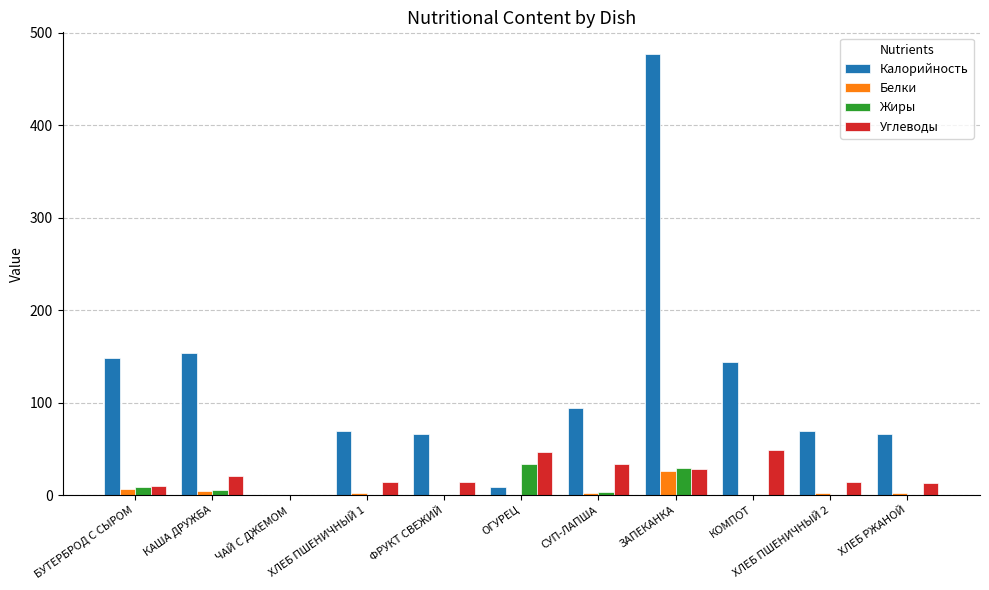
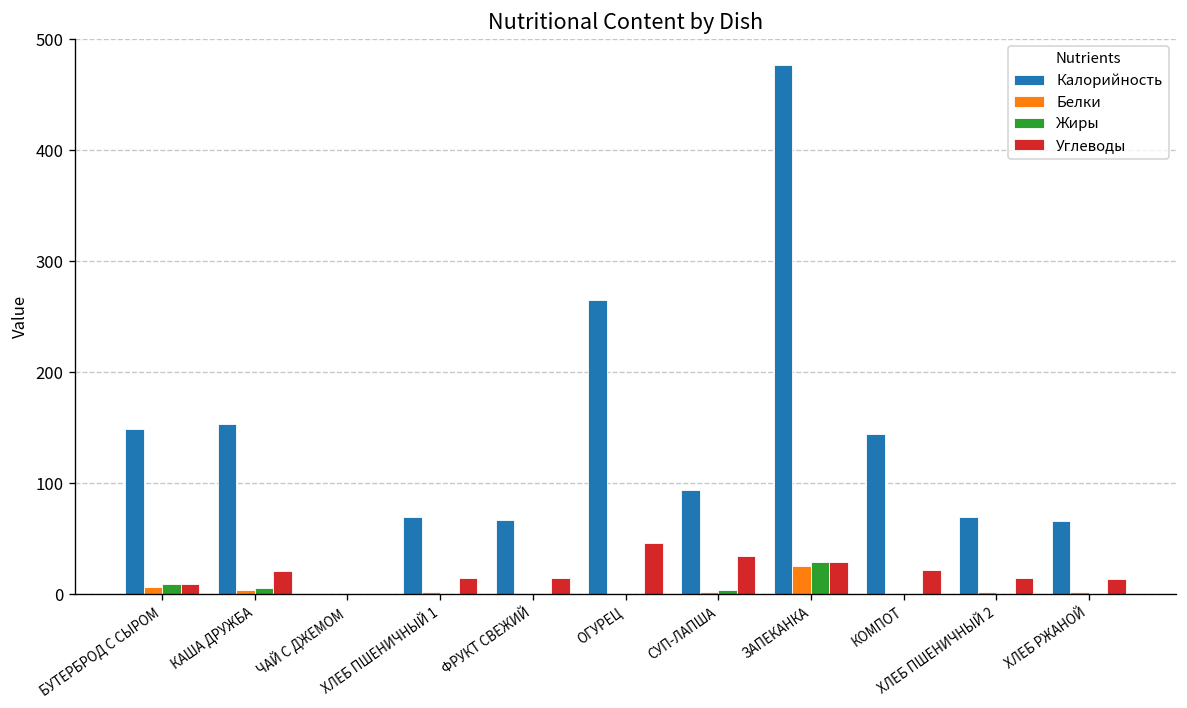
  {
    "Калорийность": {
      "БУТЕРБРОД С СЫРОМ": 150,
      "КАША ДРУЖБА": 150,
      "ХЛЕБ ПШЕНИЧНЫЙ 1": 70,
      "ФРУКТ СВЕЖИЙ": 70,
-     "ОГУРЕЦ": 10,
+     "ОГУРЕЦ": 270,
      "СУП-ЛАПША": 90,
      "ЗАПЕКАНКА": 480,
      "КОМПОТ": 140,
      "ХЛЕБ ПШЕНИЧНЫЙ 2": 70,
      "ХЛЕБ РЖАНОЙ": 70
    },
    "Белки": {
      "БУТЕРБРОД С СЫРОМ": 10,
      "КАША ДРУЖБА": 0,
      "ЧАЙ С ДЖЕМОМ": 0,
      "ОГУРЕЦ": 0,
      "ЗАПЕКАНКА": 30
    },
    "Жиры": {
      "БУТЕРБРОД С СЫРОМ": 10,
      "КАША ДРУЖБА": 10,
      "ЧАЙ С ДЖЕМОМ": 0,
-     "ОГУРЕЦ": 30,
+     "ОГУРЕЦ": 0,
      "СУП-ЛАПША": 0,
      "ЗАПЕКАНКА": 30
    },
    "Углеводы": {
      "БУТЕРБРОД С СЫРОМ": 10,
      "КАША ДРУЖБА": 20,
      "ХЛЕБ ПШЕНИЧНЫЙ 1": 10,
      "ФРУКТ СВЕЖИЙ": 10,
      "ОГУРЕЦ": 50,
      "СУП-ЛАПША": 30,
      "ЗАПЕКАНКА": 30,
-     "КОМПОТ": 50,
+     "КОМПОТ": 20,
      "ХЛЕБ ПШЕНИЧНЫЙ 2": 10,
      "ХЛЕБ РЖАНОЙ": 10
    }
  }
